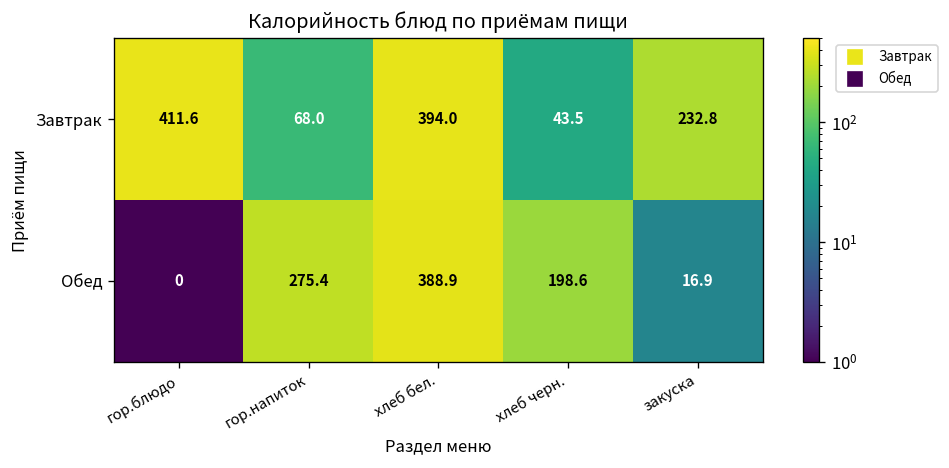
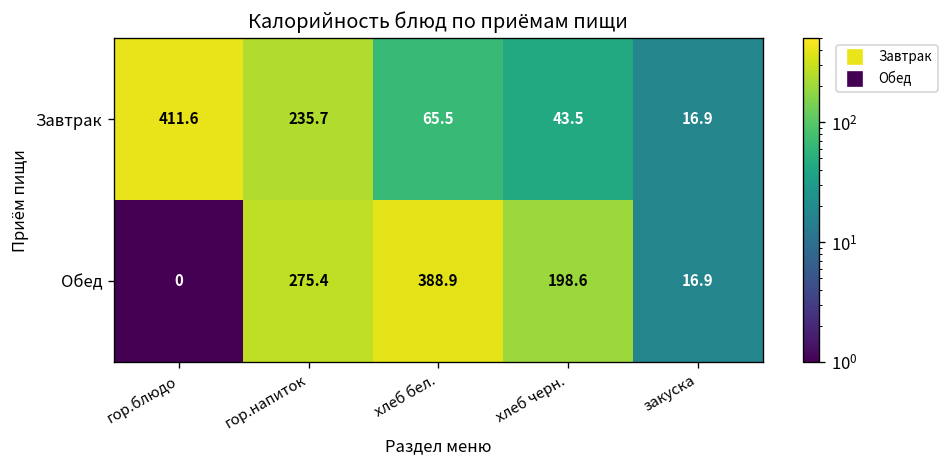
  {
    "Завтрак": {
      "гор.блюдо": 411.6,
-     "гор.напиток": 68.0,
-     "хлеб бел.": 394.0,
+     "гор.напиток": 235.7,
+     "хлеб бел.": 65.5,
      "хлеб черн.": 43.5,
-     "закуска": 232.8
+     "закуска": 16.9
    },
    "Обед": {
      "гор.блюдо": 0,
      "гор.напиток": 275.4,
      "хлеб бел.": 388.9,
      "хлеб черн.": 198.6,
      "закуска": 16.9
    }
  }
